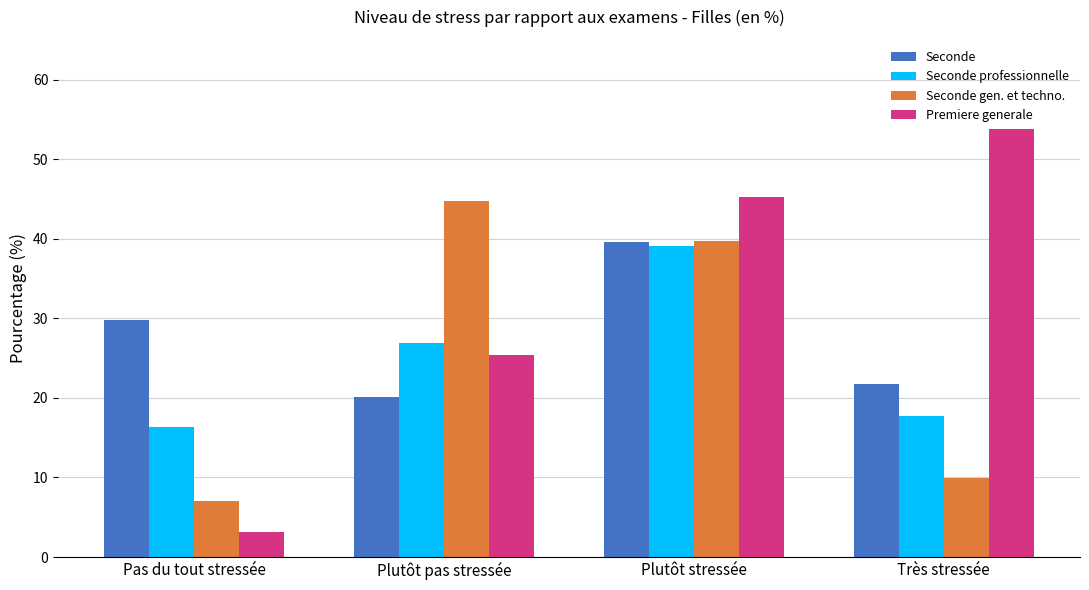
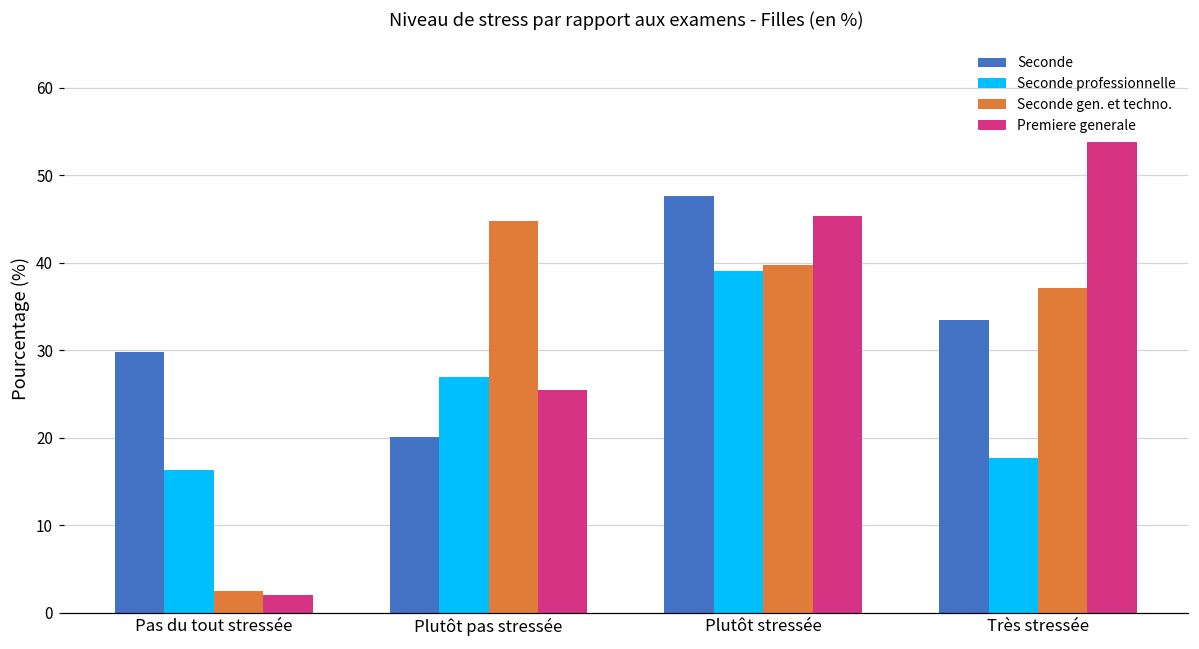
  {
    "Seconde": {
      "Pas du tout stressée": 30,
      "Plutôt pas stressée": 20,
-     "Plutôt stressée": 40,
-     "Très stressée": 22
+     "Plutôt stressée": 48,
+     "Très stressée": 34
    },
    "Seconde professionnelle": {
      "Pas du tout stressée": 16,
      "Plutôt pas stressée": 27,
      "Plutôt stressée": 39,
      "Très stressée": 18
    },
    "Seconde gen. et techno.": {
-     "Pas du tout stressée": 7,
+     "Pas du tout stressée": 3,
      "Plutôt pas stressée": 45,
      "Plutôt stressée": 40,
-     "Très stressée": 10
+     "Très stressée": 37
    },
    "Premiere generale": {
-     "Pas du tout stressée": 3,
+     "Pas du tout stressée": 2,
      "Plutôt pas stressée": 25,
      "Plutôt stressée": 45,
      "Très stressée": 54
    }
  }
